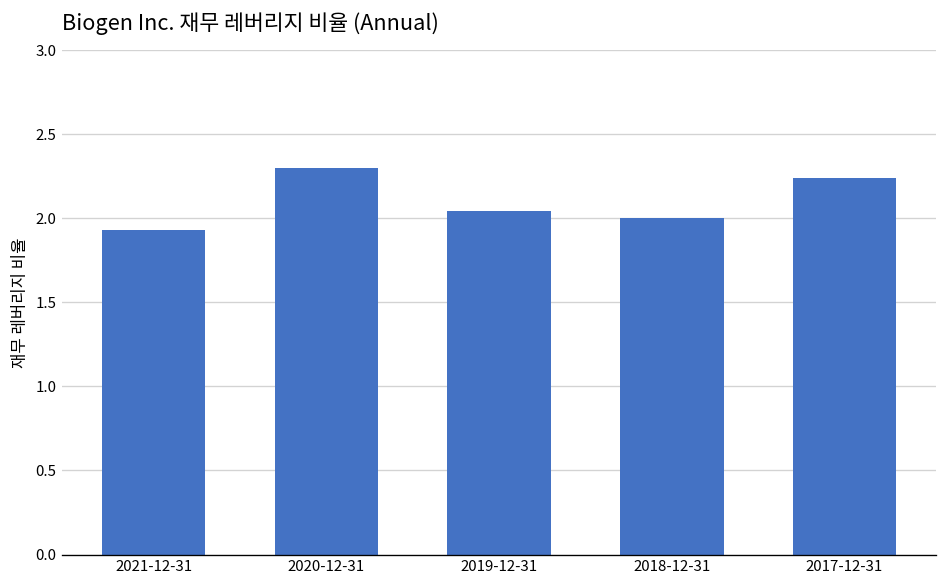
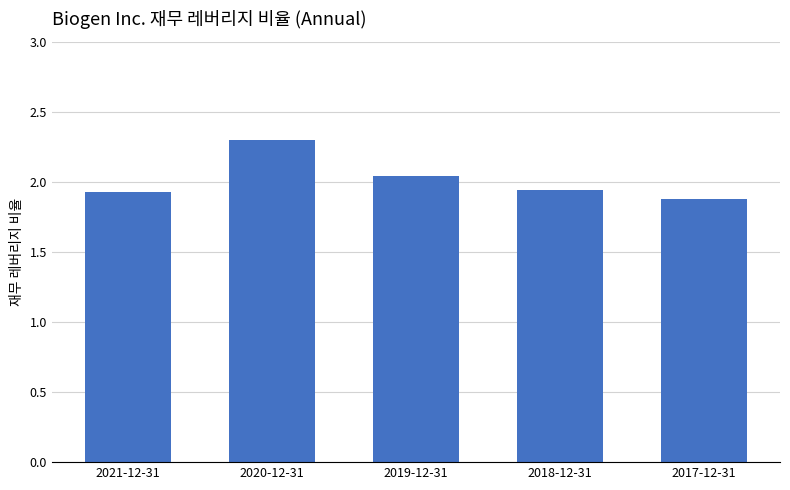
  {
    "2021-12-31": 1.93,
    "2020-12-31": 2.30,
    "2019-12-31": 2.04,
-   "2018-12-31": 2.00,
-   "2017-12-31": 2.24
+   "2018-12-31": 1.94,
+   "2017-12-31": 1.88
  }
